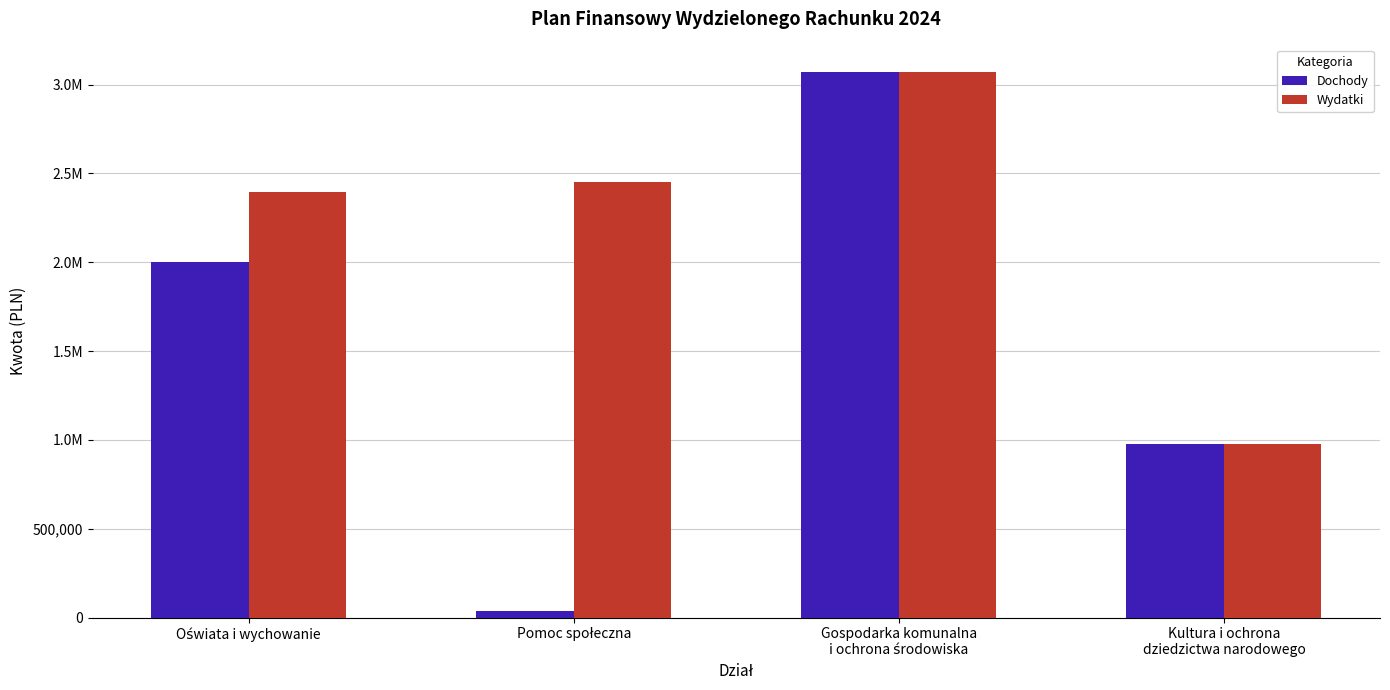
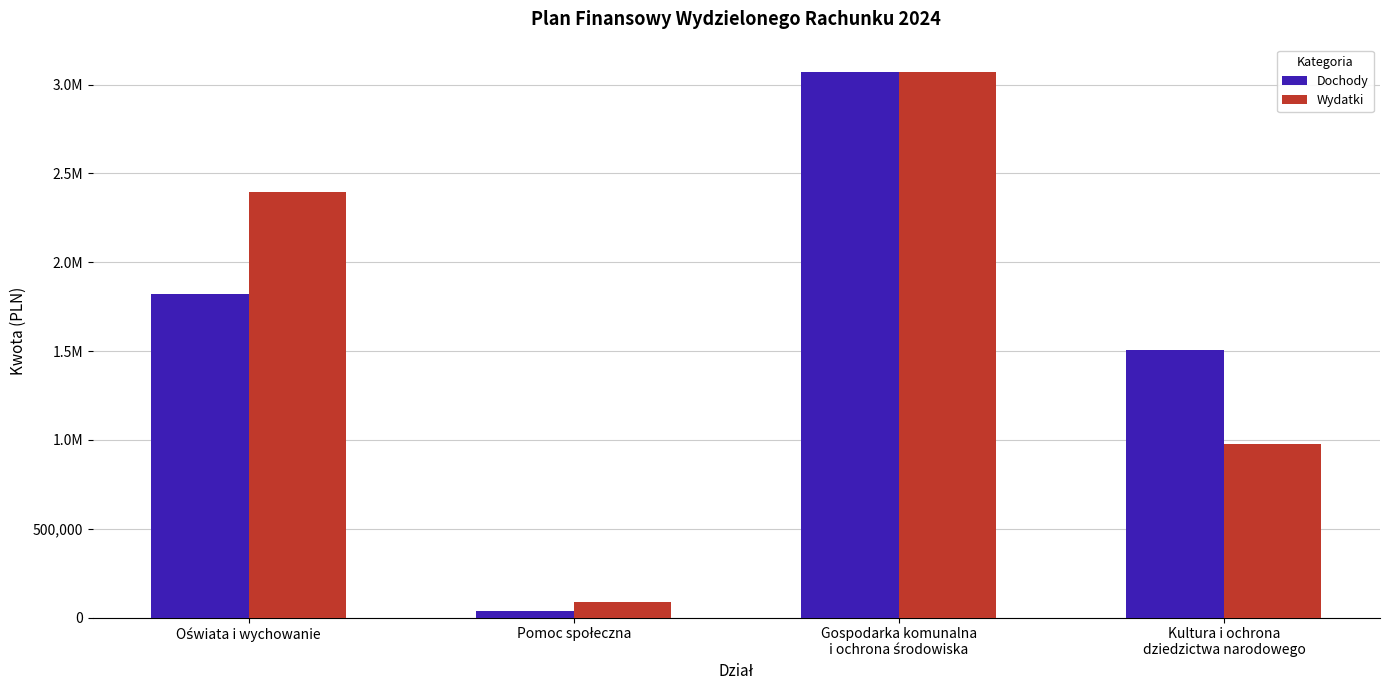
  {
    "Dochody": {
-     "Oświata i wychowanie": "2,000,000",
+     "Oświata i wychowanie": "1,820,000",
      "Pomoc społeczna": "30,000",
      "Gospodarka komunalna i ochrona środowiska": "3,070,000",
-     "Kultura i ochrona dziedzictwa narodowego": "980,000"
+     "Kultura i ochrona dziedzictwa narodowego": "1,510,000"
    },
    "Wydatki": {
      "Oświata i wychowanie": "2,390,000",
-     "Pomoc społeczna": "2,450,000",
+     "Pomoc społeczna": "90,000",
      "Gospodarka komunalna i ochrona środowiska": "3,070,000",
      "Kultura i ochrona dziedzictwa narodowego": "980,000"
    }
  }
